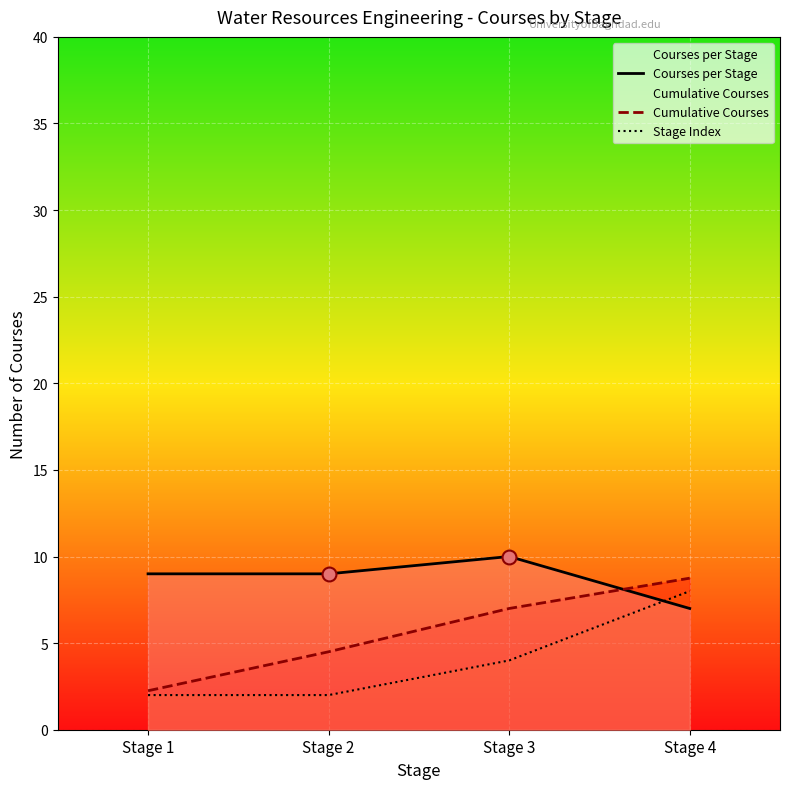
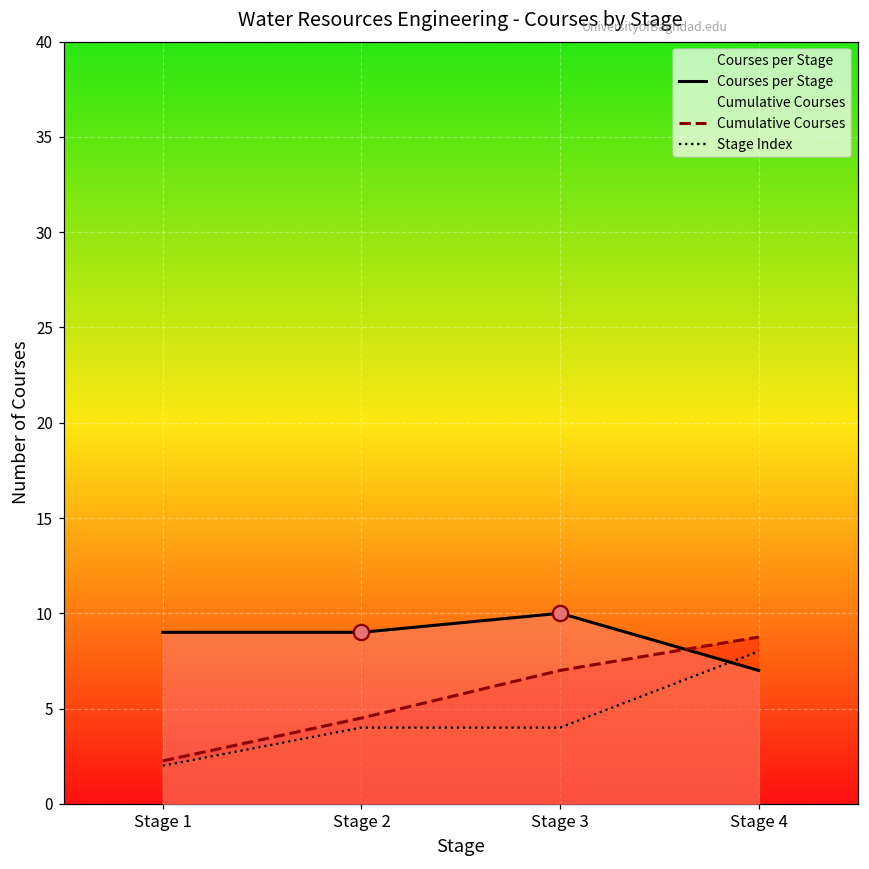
  {
    "Stage Index": {
      "Stage 1": 2.0,
-     "Stage 2": 2.0,
+     "Stage 2": 4.0,
      "Stage 3": 4.0,
      "Stage 4": 8.0
    }
  }
